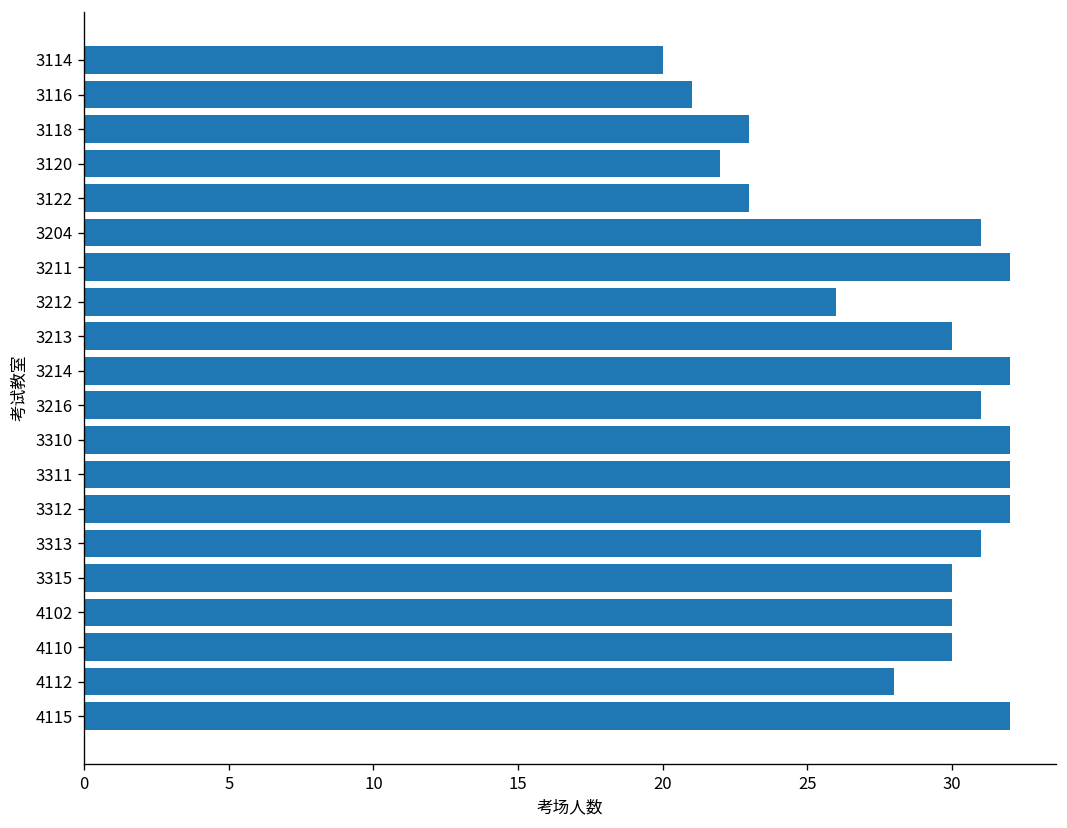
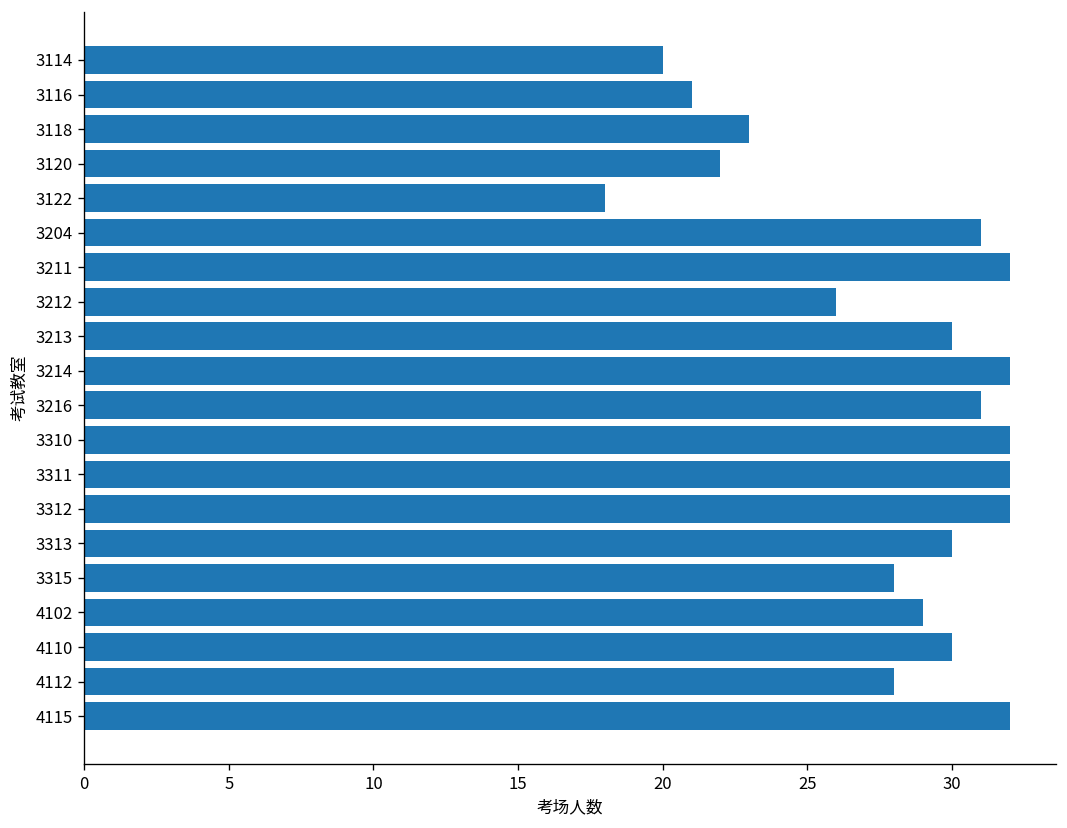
  {
    "3114": 20,
    "3116": 21,
    "3118": 23,
    "3120": 22,
-   "3122": 23,
+   "3122": 18,
    "3204": 31,
    "3211": 32,
    "3212": 26,
    "3213": 30,
    "3214": 32,
    "3216": 31,
    "3310": 32,
    "3311": 32,
    "3312": 32,
-   "3313": 31,
-   "3315": 30,
-   "4102": 30,
+   "3313": 30,
+   "3315": 28,
+   "4102": 29,
    "4110": 30,
    "4112": 28,
    "4115": 32
  }
